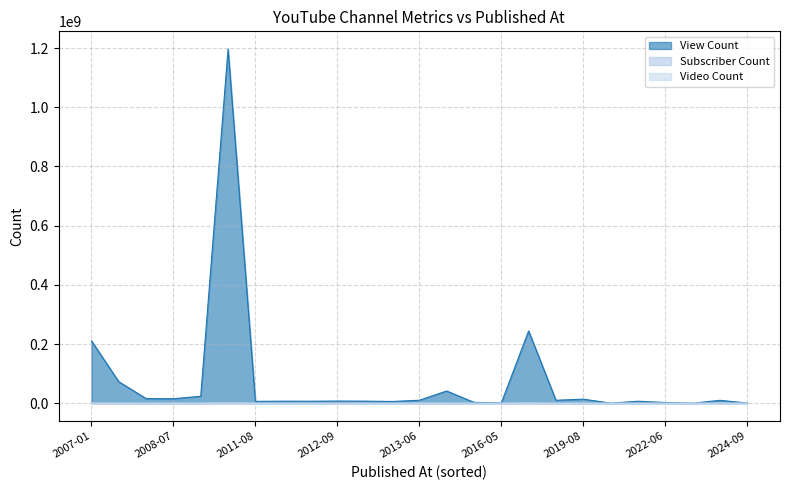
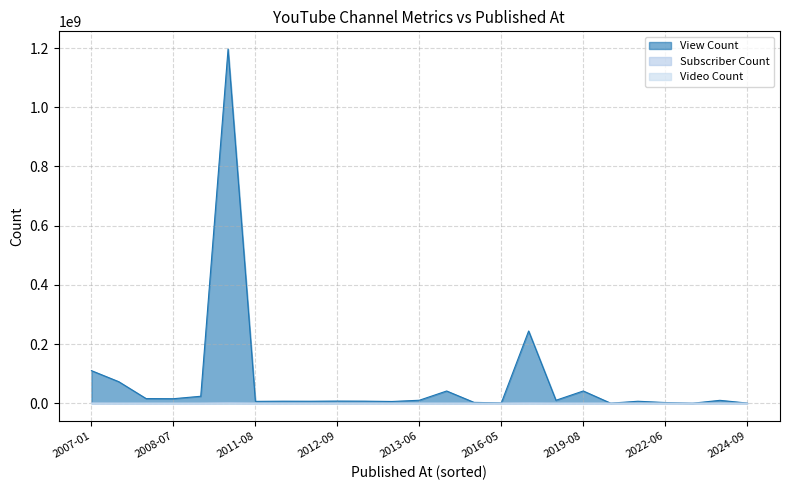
  {
    "View Count": {
-     "2007-01": 210000000,
+     "2007-01": 110000000,
      "2008-07": 20000000,
      "2013-06": 10000000,
-     "2019-08": 10000000
+     "2019-08": 40000000
    },
    "Video Count": {
      "2007-01": 0,
      "2008-07": 0,
      "2013-06": 0,
      "2019-08": 0
    }
  }
